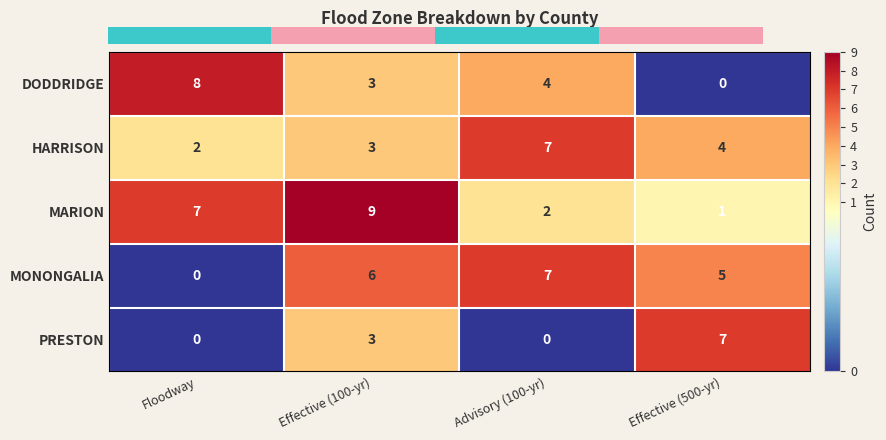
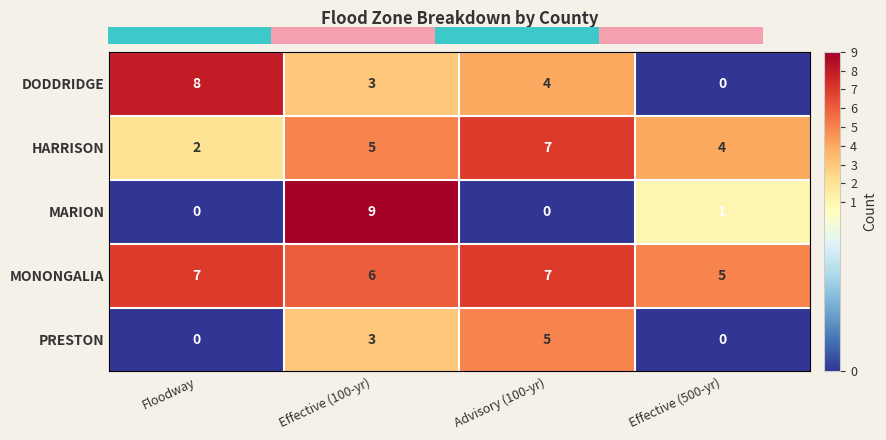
  {
    "Flood Zone Breakdown by County": {
      "DODDRIDGE": {
        "Floodway": 8,
        "Effective (100-yr)": 3,
        "Advisory (100-yr)": 4,
        "Effective (500-yr)": 0
      },
      "HARRISON": {
        "Floodway": 2,
-       "Effective (100-yr)": 3,
+       "Effective (100-yr)": 5,
        "Advisory (100-yr)": 7,
        "Effective (500-yr)": 4
      },
      "MARION": {
-       "Floodway": 7,
+       "Floodway": 0,
        "Effective (100-yr)": 9,
-       "Advisory (100-yr)": 2,
+       "Advisory (100-yr)": 0,
        "Effective (500-yr)": 1
      },
      "MONONGALIA": {
-       "Floodway": 0,
+       "Floodway": 7,
        "Effective (100-yr)": 6,
        "Advisory (100-yr)": 7,
        "Effective (500-yr)": 5
      },
      "PRESTON": {
        "Floodway": 0,
        "Effective (100-yr)": 3,
-       "Advisory (100-yr)": 0,
-       "Effective (500-yr)": 7
+       "Advisory (100-yr)": 5,
+       "Effective (500-yr)": 0
      }
    }
  }
